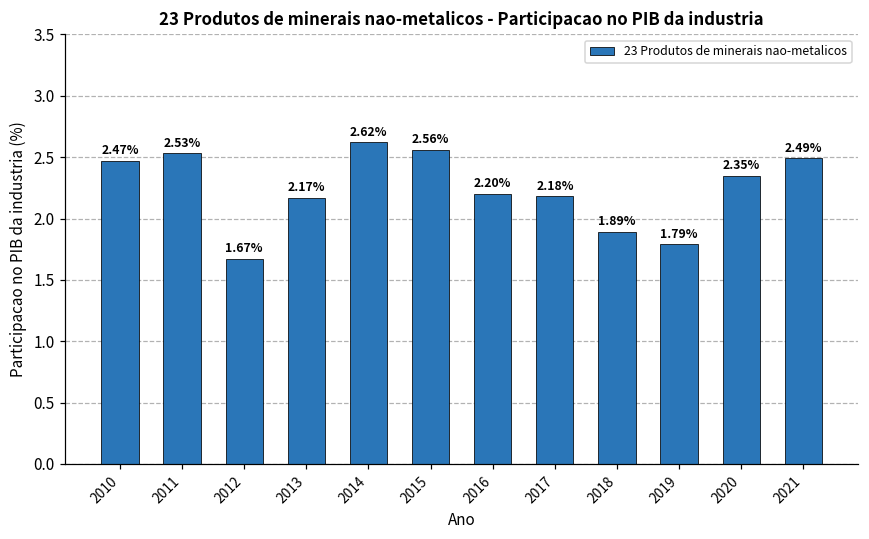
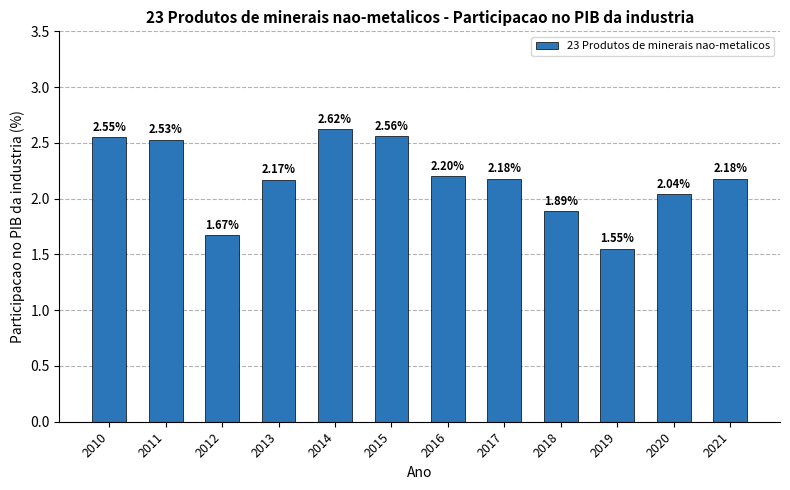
  {
-   "2010": "2.47%",
+   "2010": "2.55%",
    "2011": "2.53%",
    "2012": "1.67%",
    "2013": "2.17%",
    "2014": "2.62%",
    "2015": "2.56%",
    "2016": "2.20%",
    "2017": "2.18%",
    "2018": "1.89%",
-   "2019": "1.79%",
-   "2020": "2.35%",
-   "2021": "2.49%"
+   "2019": "1.55%",
+   "2020": "2.04%",
+   "2021": "2.18%"
  }
